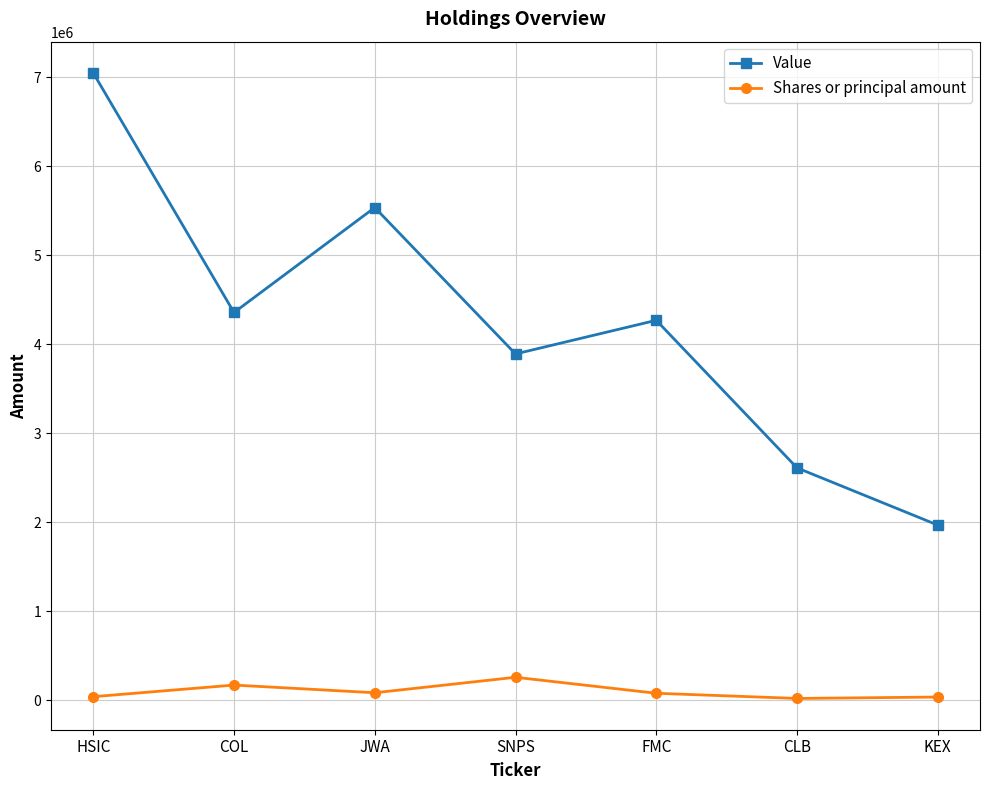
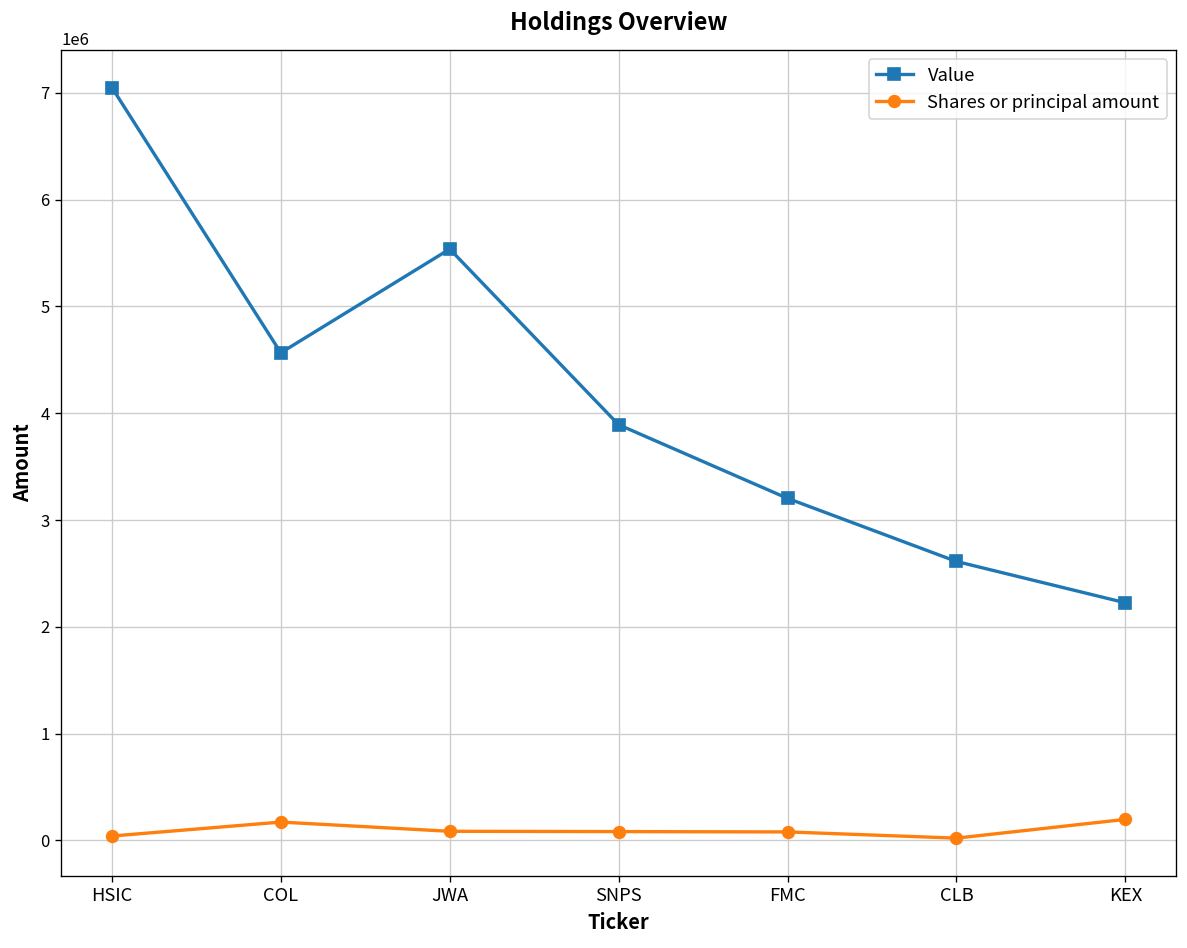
  {
    "Value": {
      "HSIC": 7100000,
-     "COL": 4400000,
+     "COL": 4600000,
      "JWA": 5500000,
      "SNPS": 3900000,
-     "FMC": 4300000,
+     "FMC": 3200000,
      "CLB": 2600000,
-     "KEX": 2000000
+     "KEX": 2200000
    },
    "Shares or principal amount": {
      "HSIC": 0,
      "COL": 200000,
      "JWA": 100000,
-     "SNPS": 300000,
+     "SNPS": 100000,
      "FMC": 100000,
      "CLB": 0,
-     "KEX": 0
+     "KEX": 200000
    }
  }
